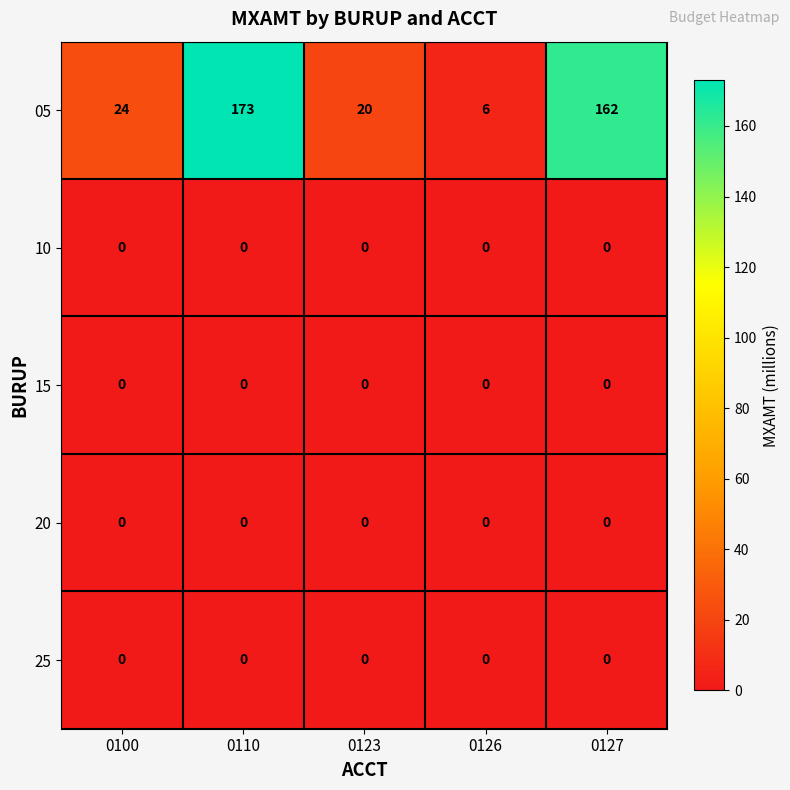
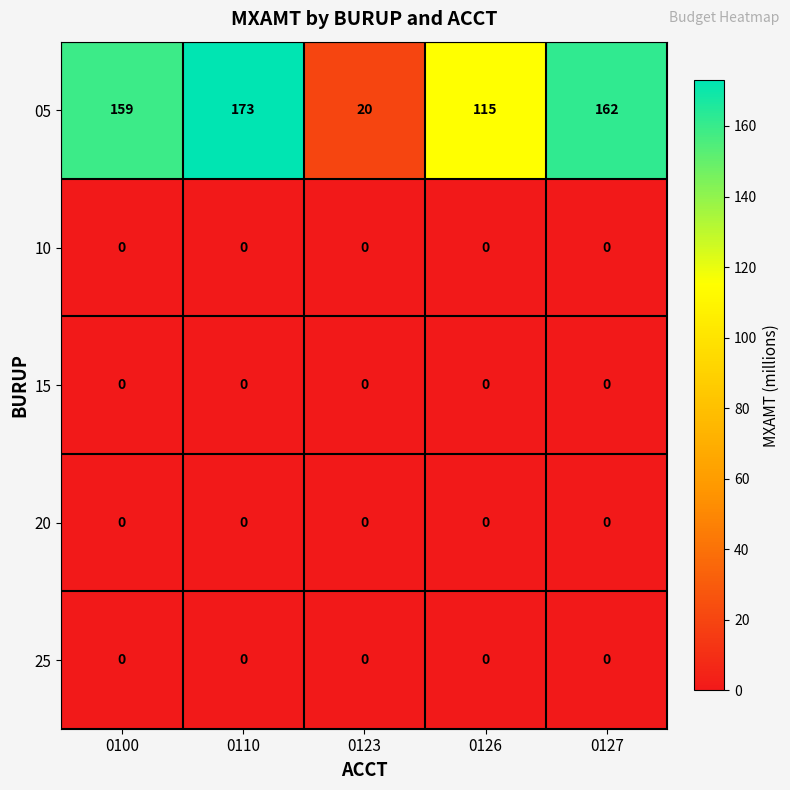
  {
    "05": {
-     "0100": 24,
+     "0100": 159,
      "0110": 173,
      "0123": 20,
-     "0126": 6,
+     "0126": 115,
      "0127": 162
    },
    "10": {
      "0100": 0,
      "0110": 0,
      "0123": 0,
      "0126": 0,
      "0127": 0
    },
    "15": {
      "0100": 0,
      "0110": 0,
      "0123": 0,
      "0126": 0,
      "0127": 0
    },
    "20": {
      "0100": 0,
      "0110": 0,
      "0123": 0,
      "0126": 0,
      "0127": 0
    },
    "25": {
      "0100": 0,
      "0110": 0,
      "0123": 0,
      "0126": 0,
      "0127": 0
    }
  }
